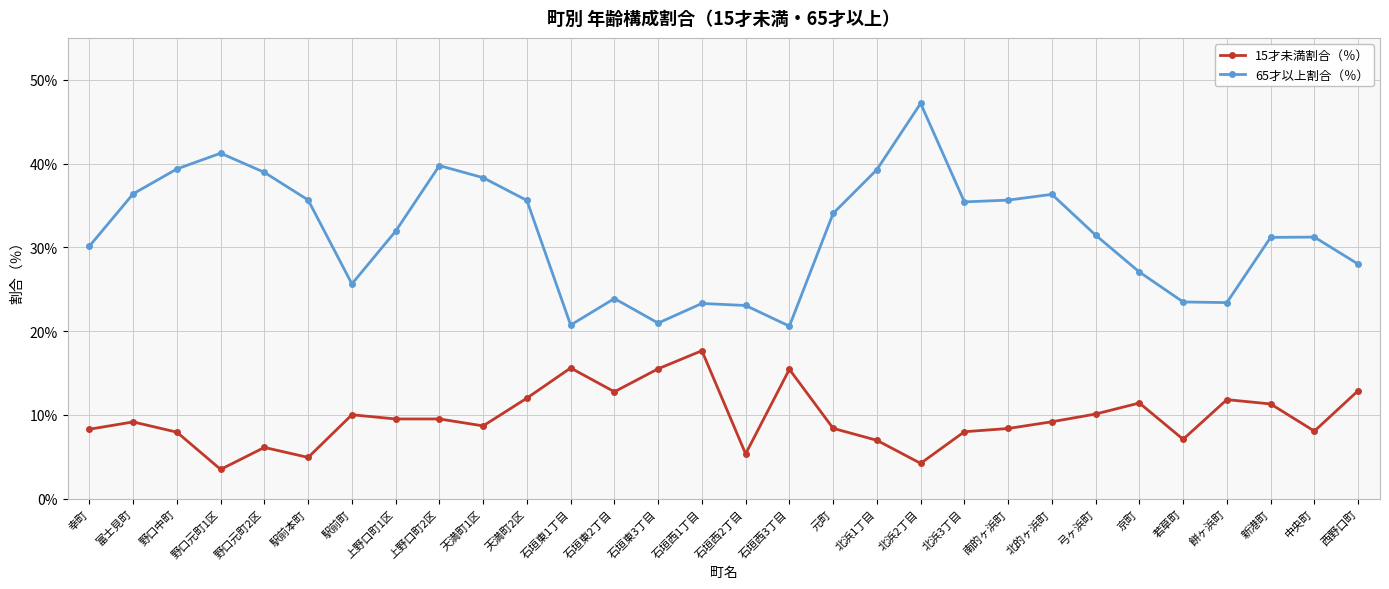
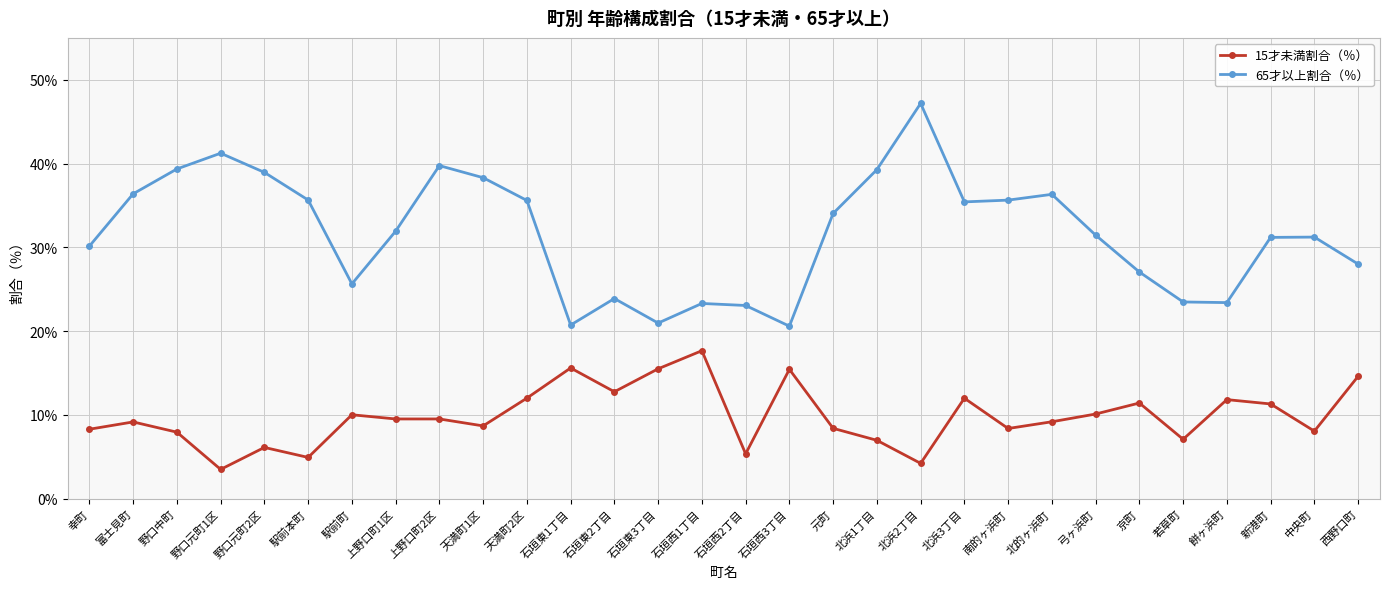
  {
    "15才未満割合（％）": {
      "幸町": "8%",
      "富士見町": "9%",
      "野口中町": "8%",
      "野口元町1区": "4%",
      "野口元町2区": "6%",
      "駅前本町": "5%",
      "駅前町": "10%",
      "上野口町1区": "10%",
      "上野口町2区": "10%",
      "天満町1区": "9%",
      "天満町2区": "12%",
      "石垣東1丁目": "16%",
      "石垣東2丁目": "13%",
      "石垣東3丁目": "16%",
      "石垣西1丁目": "18%",
      "石垣西2丁目": "5%",
      "石垣西3丁目": "15%",
      "元町": "8%",
      "北浜1丁目": "7%",
      "北浜2丁目": "4%",
-     "北浜3丁目": "8%",
+     "北浜3丁目": "12%",
      "南的ヶ浜町": "8%",
      "北的ヶ浜町": "9%",
      "弓ヶ浜町": "10%",
      "京町": "11%",
      "若草町": "7%",
      "餅ヶ浜町": "12%",
      "新港町": "11%",
      "中央町": "8%",
-     "西野口町": "13%"
+     "西野口町": "15%"
    },
    "65才以上割合（％）": {
      "幸町": "30%",
      "富士見町": "36%",
      "野口中町": "39%",
      "野口元町1区": "41%",
      "野口元町2区": "39%",
      "駅前本町": "36%",
      "駅前町": "26%",
      "上野口町1区": "32%",
      "上野口町2区": "40%",
      "天満町1区": "38%",
      "天満町2区": "36%",
      "石垣東1丁目": "21%",
      "石垣東2丁目": "24%",
      "石垣東3丁目": "21%",
      "石垣西1丁目": "23%",
      "石垣西2丁目": "23%",
      "石垣西3丁目": "21%",
      "元町": "34%",
      "北浜1丁目": "39%",
      "北浜2丁目": "47%",
      "北浜3丁目": "35%",
      "南的ヶ浜町": "36%",
      "北的ヶ浜町": "36%",
      "弓ヶ浜町": "31%",
      "京町": "27%",
      "若草町": "23%",
      "餅ヶ浜町": "23%",
      "新港町": "31%",
      "中央町": "31%",
      "西野口町": "28%"
    }
  }
